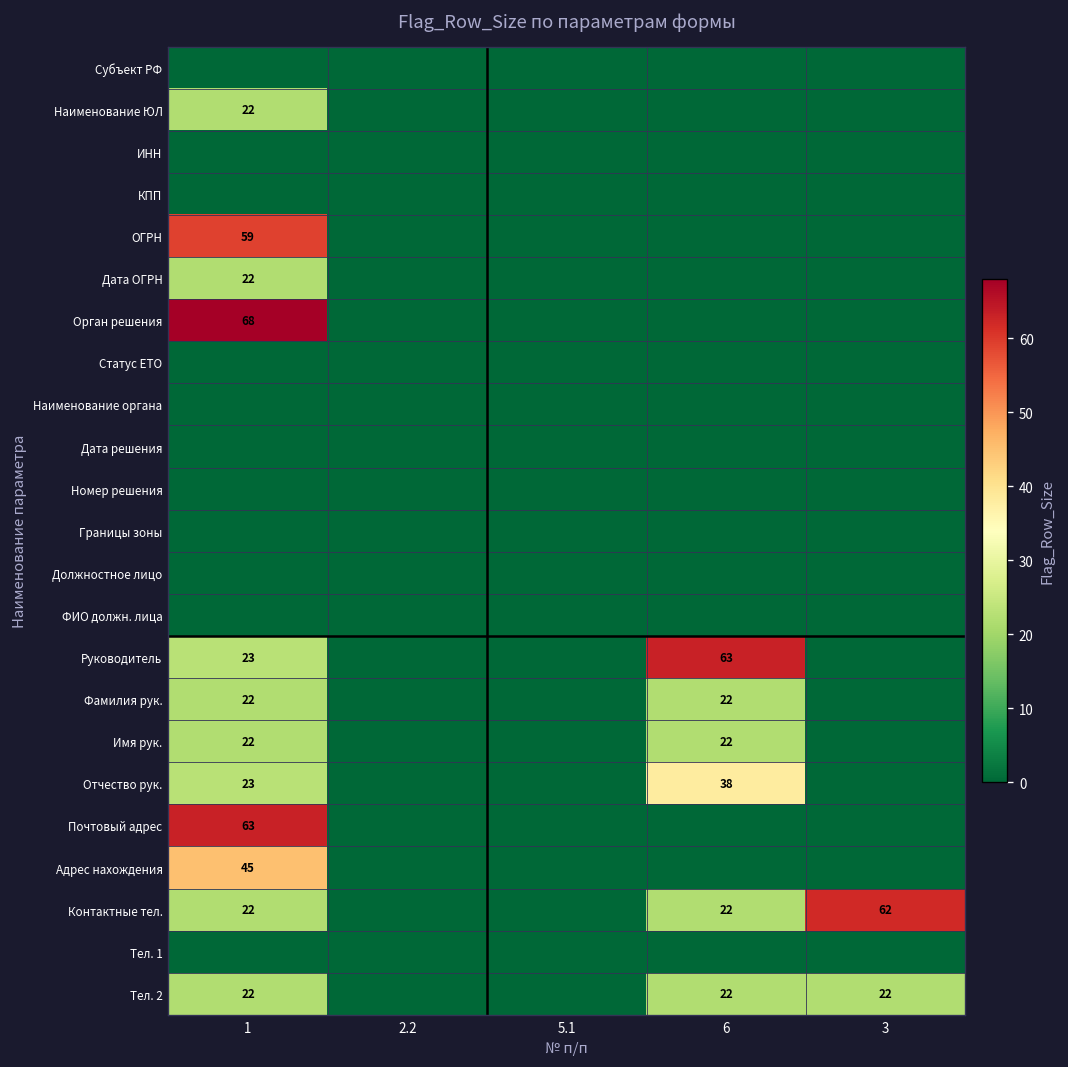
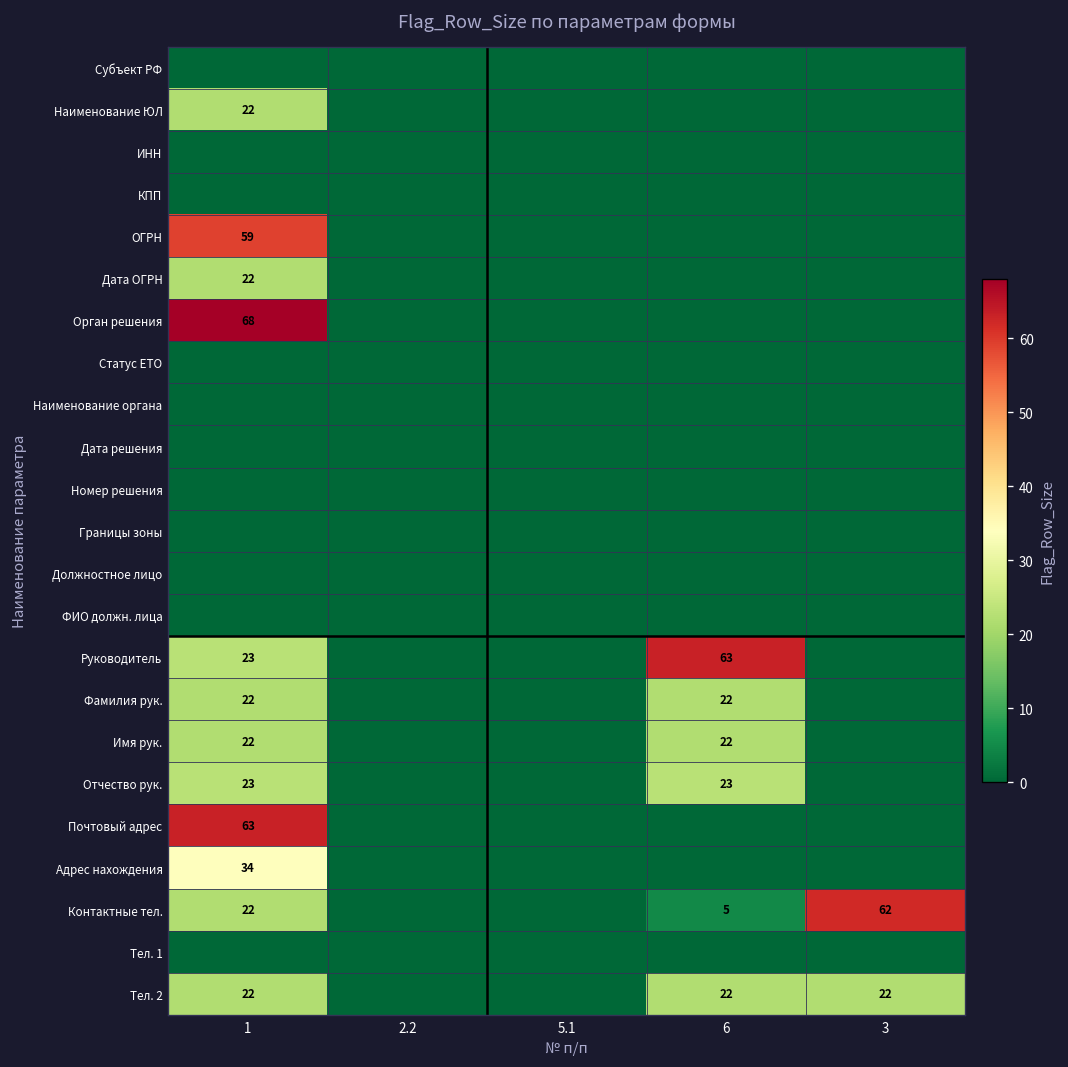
  {
    "Наименование ЮЛ": {
      "1": 22
    },
    "ОГРН": {
      "1": 59
    },
    "Дата ОГРН": {
      "1": 22
    },
    "Орган решения": {
      "1": 68
    },
    "Руководитель": {
      "1": 23,
      "6": 63
    },
    "Фамилия рук.": {
      "1": 22,
      "6": 22
    },
    "Имя рук.": {
      "1": 22,
      "6": 22
    },
    "Отчество рук.": {
      "1": 23,
-     "6": 38
+     "6": 23
    },
    "Почтовый адрес": {
      "1": 63
    },
    "Адрес нахождения": {
-     "1": 45
+     "1": 34
    },
    "Контактные тел.": {
      "1": 22,
-     "6": 22,
+     "6": 5,
      "3": 62
    },
    "Тел. 2": {
      "1": 22,
      "6": 22,
      "3": 22
    }
  }
